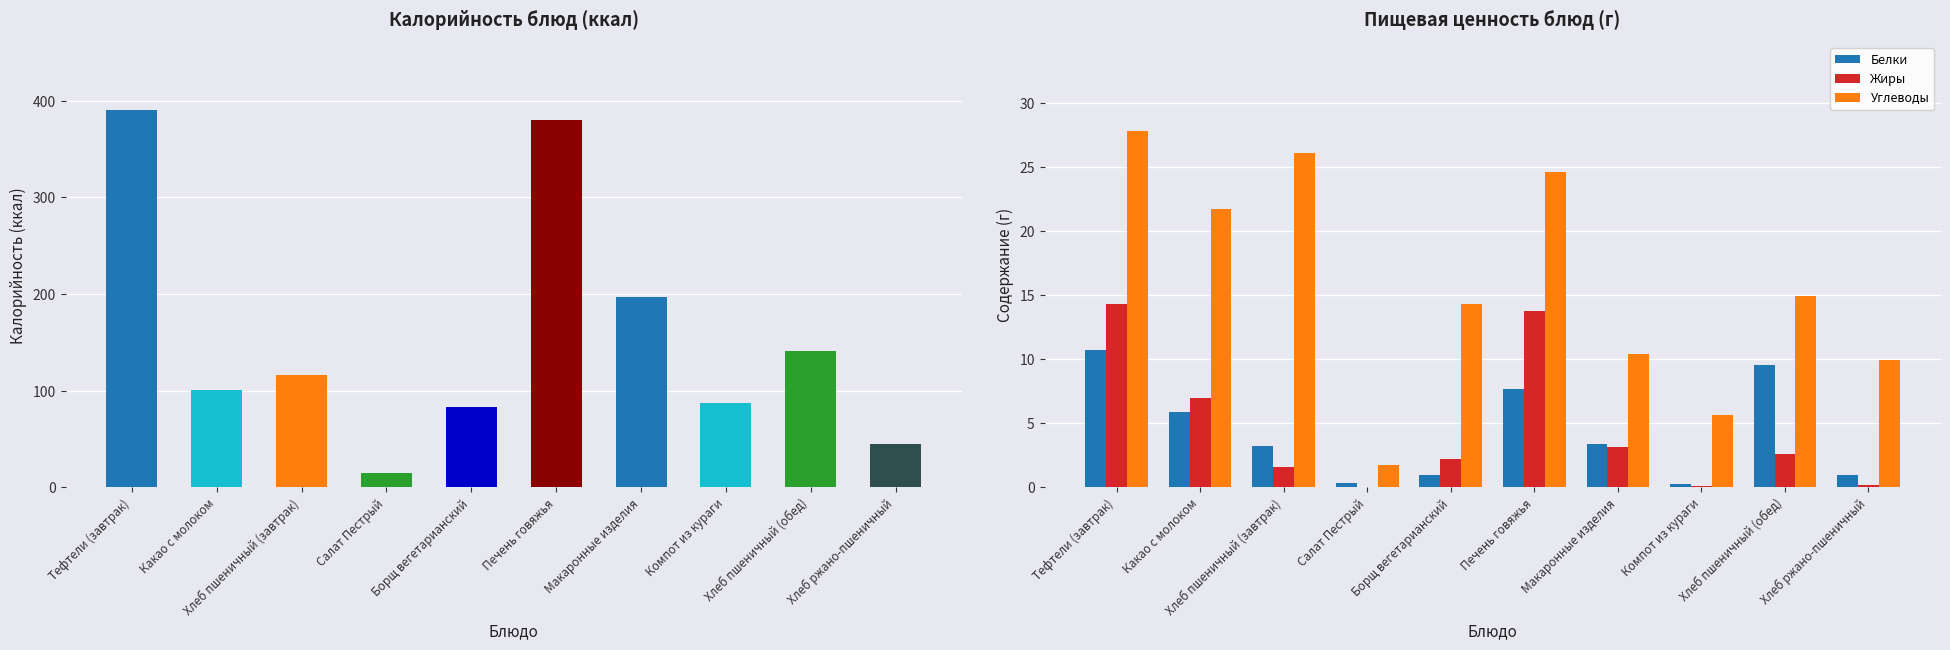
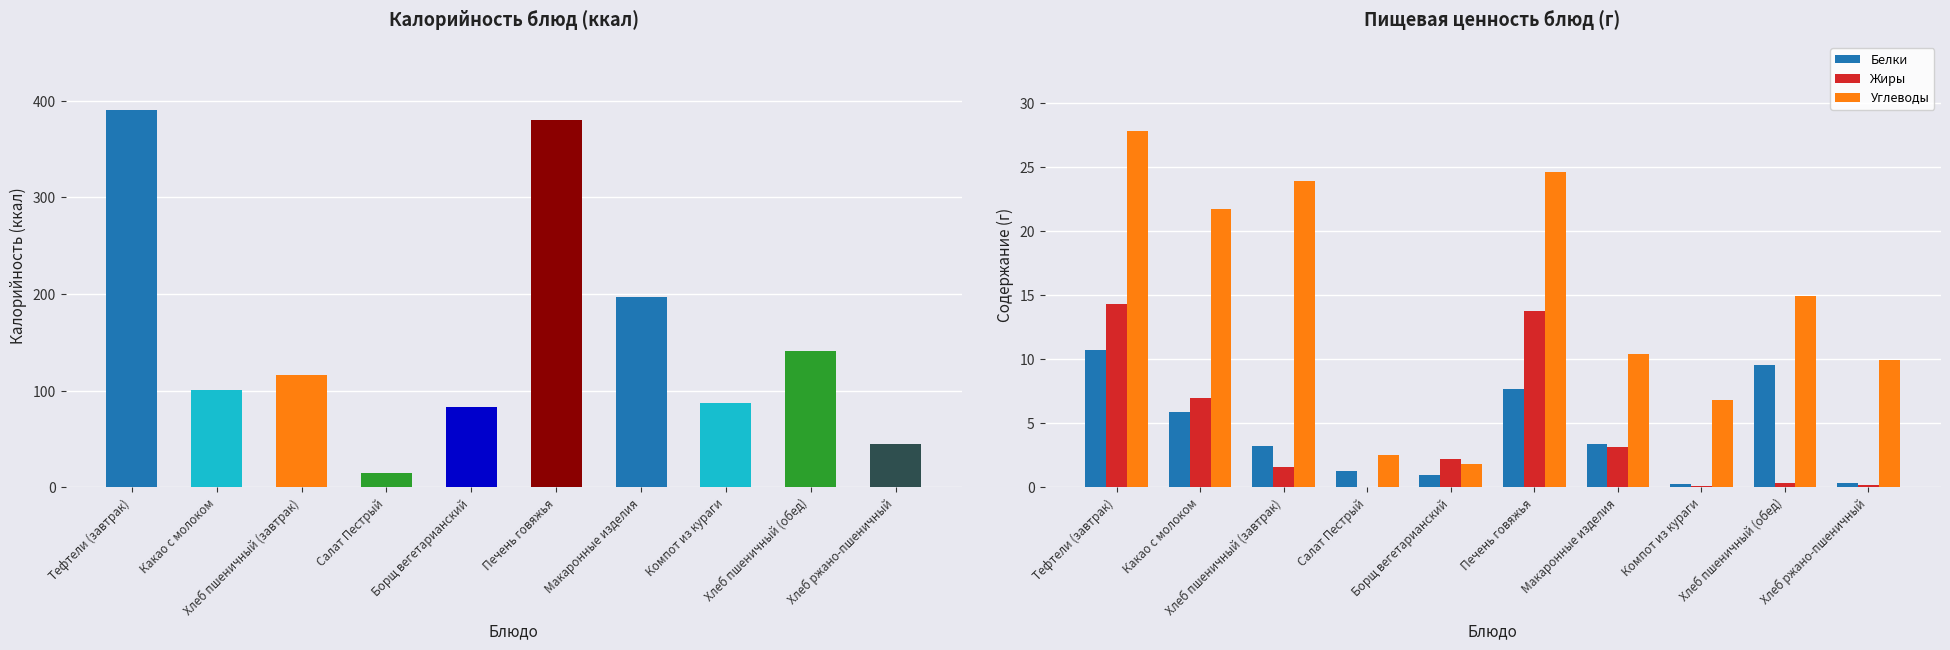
  {
    "Калорийность блюд (ккал)": {
      "Тефтели (завтрак)": 390,
      "Какао с молоком": 100,
      "Хлеб пшеничный (завтрак)": 120,
      "Салат Пестрый": 20,
      "Борщ вегетарианский": 80,
      "Печень говяжья": 380,
      "Макаронные изделия": 200,
      "Компот из кураги": 90,
      "Хлеб пшеничный (обед)": 140,
      "Хлеб ржано-пшеничный": 40
    },
    "Пищевая ценность блюд (г)": {
      "Белки": {
        "Тефтели (завтрак)": 10.7,
        "Какао с молоком": 5.9,
        "Хлеб пшеничный (завтрак)": 3.2,
-       "Салат Пестрый": 0.4,
+       "Салат Пестрый": 1.3,
        "Борщ вегетарианский": 1.0,
        "Печень говяжья": 7.6,
        "Макаронные изделия": 3.3,
        "Компот из кураги": 0.3,
        "Хлеб пшеничный (обед)": 9.5,
-       "Хлеб ржано-пшеничный": 0.9
+       "Хлеб ржано-пшеничный": 0.3
      },
      "Жиры": {
        "Тефтели (завтрак)": 14.3,
        "Какао с молоком": 7.0,
        "Хлеб пшеничный (завтрак)": 1.6,
        "Салат Пестрый": 0.0,
        "Борщ вегетарианский": 2.2,
        "Печень говяжья": 13.8,
        "Макаронные изделия": 3.2,
-       "Хлеб пшеничный (обед)": 2.6
+       "Хлеб пшеничный (обед)": 0.3
      },
      "Углеводы": {
        "Тефтели (завтрак)": 27.8,
        "Какао с молоком": 21.7,
-       "Хлеб пшеничный (завтрак)": 26.1,
-       "Салат Пестрый": 1.7,
-       "Борщ вегетарианский": 14.3,
+       "Хлеб пшеничный (завтрак)": 23.9,
+       "Салат Пестрый": 2.5,
+       "Борщ вегетарианский": 1.8,
        "Печень говяжья": 24.6,
        "Макаронные изделия": 10.4,
-       "Компот из кураги": 5.7,
+       "Компот из кураги": 6.8,
        "Хлеб пшеничный (обед)": 14.9,
        "Хлеб ржано-пшеничный": 10.0
      }
    }
  }
